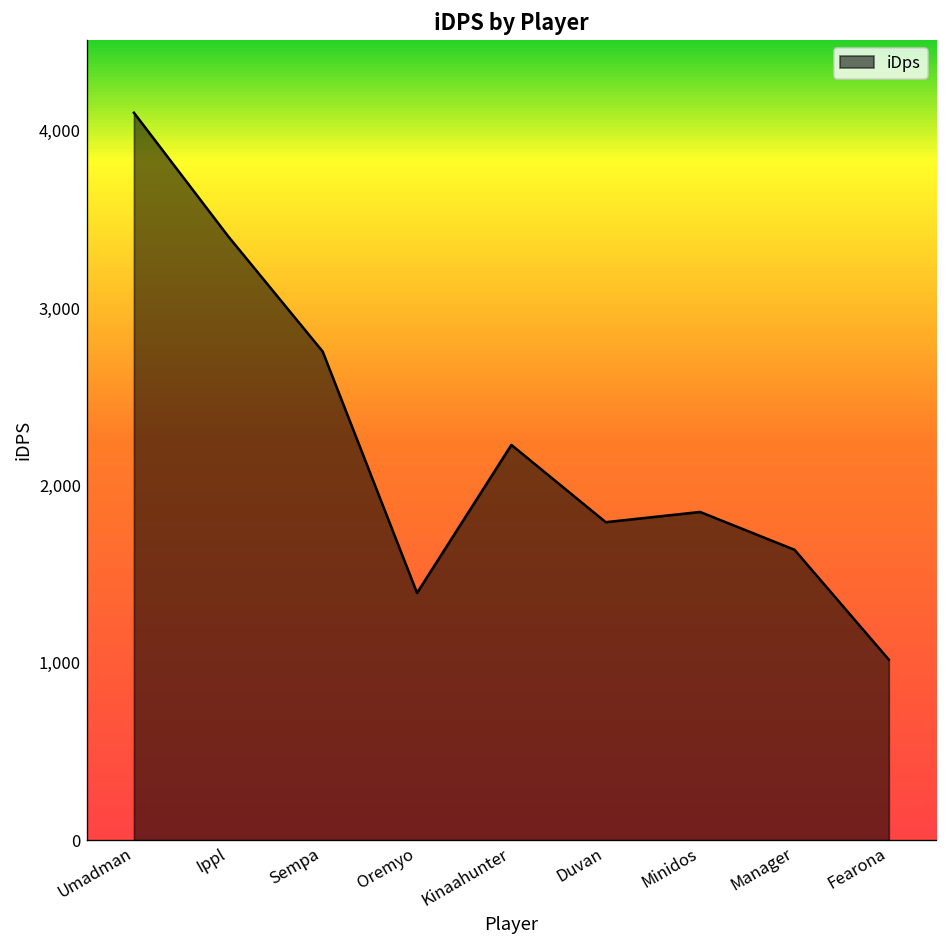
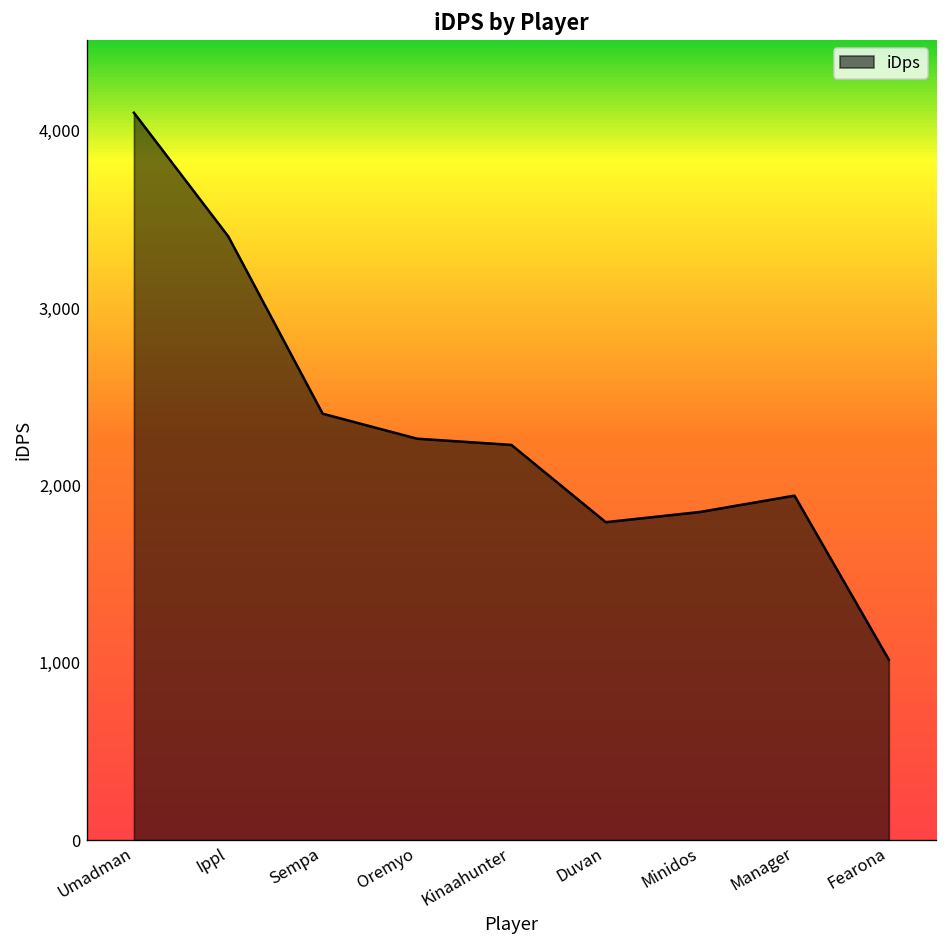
  {
    "Umadman": "4,100",
    "Ippl": "3,400",
-   "Sempa": "2,750",
-   "Oremyo": "1,390",
+   "Sempa": "2,400",
+   "Oremyo": "2,260",
    "Kinaahunter": "2,230",
    "Duvan": "1,790",
    "Minidos": "1,850",
-   "Manager": "1,640",
+   "Manager": "1,940",
    "Fearona": "1,020"
  }
